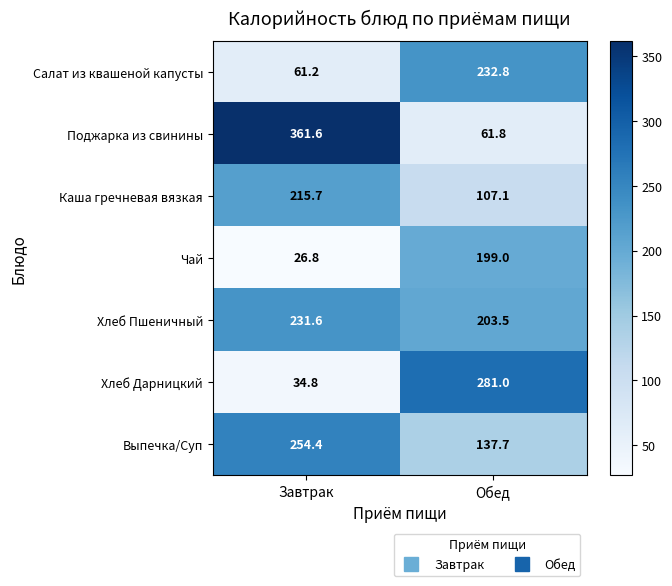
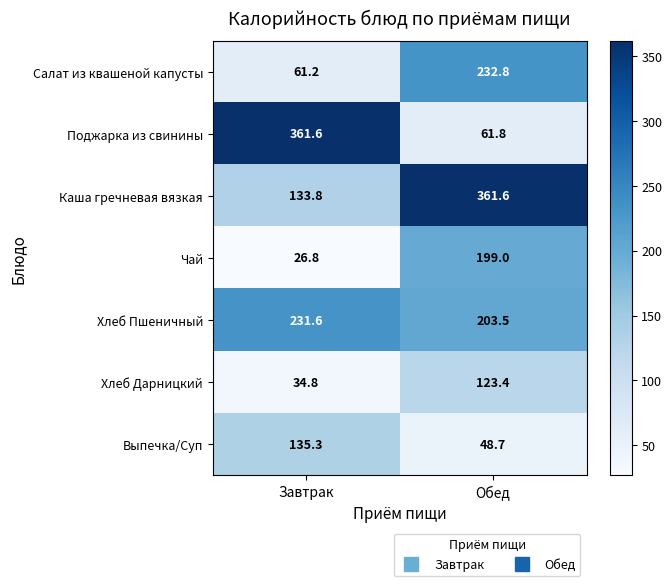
  {
    "Салат из квашеной капусты": {
      "Завтрак": 61.2,
      "Обед": 232.8
    },
    "Поджарка из свинины": {
      "Завтрак": 361.6,
      "Обед": 61.8
    },
    "Каша гречневая вязкая": {
-     "Завтрак": 215.7,
-     "Обед": 107.1
+     "Завтрак": 133.8,
+     "Обед": 361.6
    },
    "Чай": {
      "Завтрак": 26.8,
      "Обед": 199.0
    },
    "Хлеб Пшеничный": {
      "Завтрак": 231.6,
      "Обед": 203.5
    },
    "Хлеб Дарницкий": {
      "Завтрак": 34.8,
-     "Обед": 281.0
+     "Обед": 123.4
    },
    "Выпечка/Суп": {
-     "Завтрак": 254.4,
-     "Обед": 137.7
+     "Завтрак": 135.3,
+     "Обед": 48.7
    }
  }
